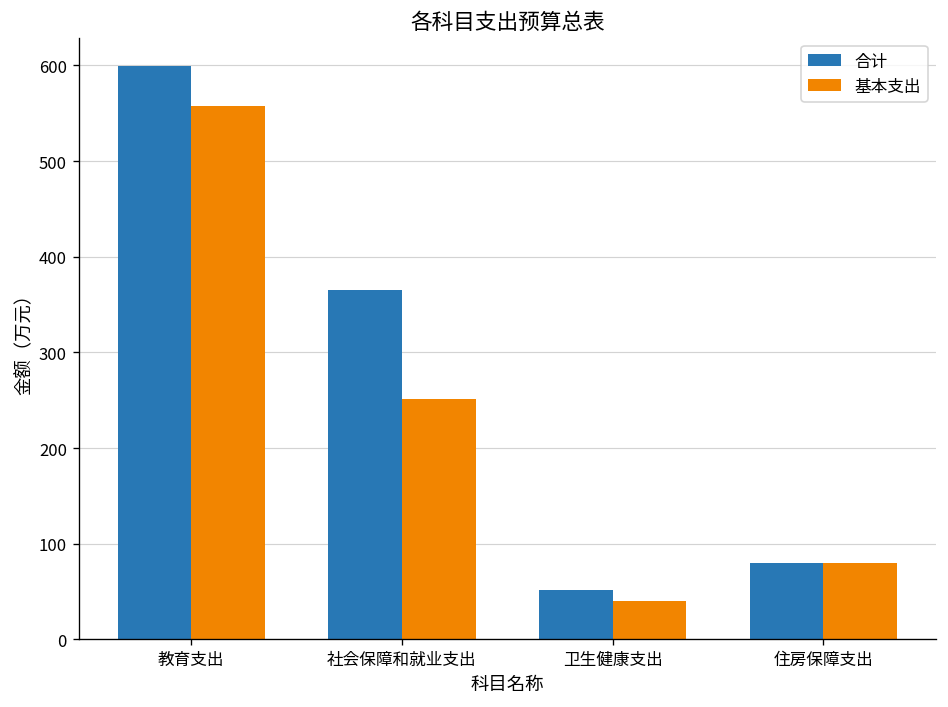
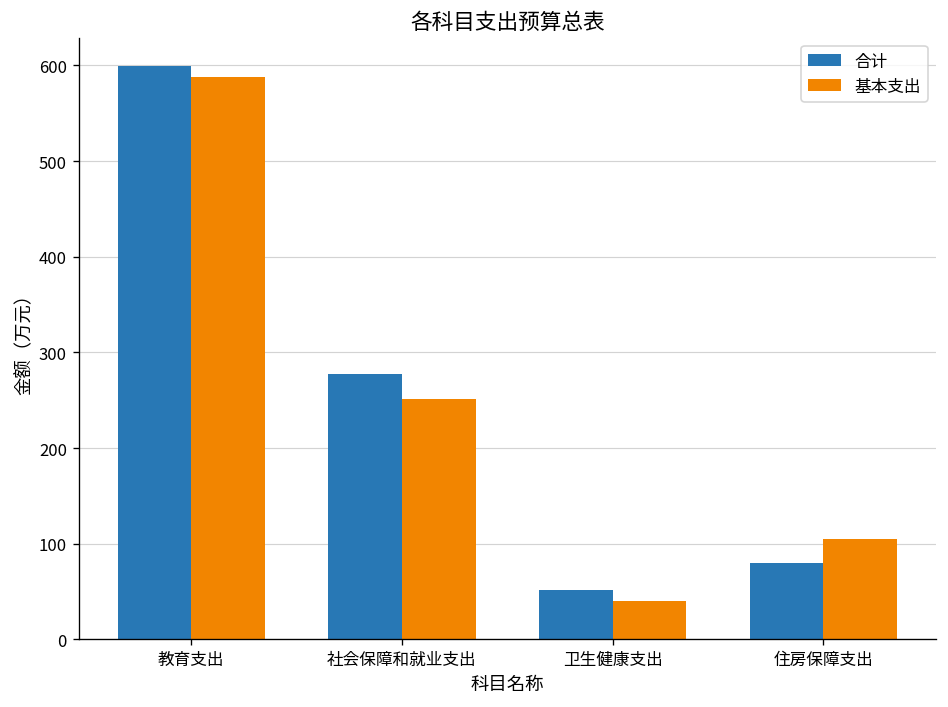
  {
    "合计": {
      "教育支出": 600,
-     "社会保障和就业支出": 370,
+     "社会保障和就业支出": 280,
      "卫生健康支出": 50,
      "住房保障支出": 80
    },
    "基本支出": {
-     "教育支出": 560,
+     "教育支出": 590,
      "社会保障和就业支出": 250,
      "卫生健康支出": 40,
-     "住房保障支出": 80
+     "住房保障支出": 110
    }
  }
